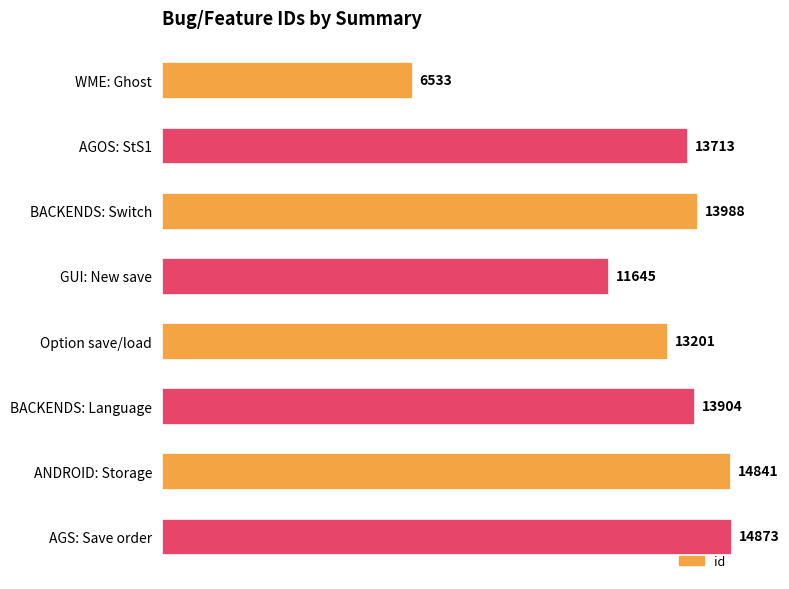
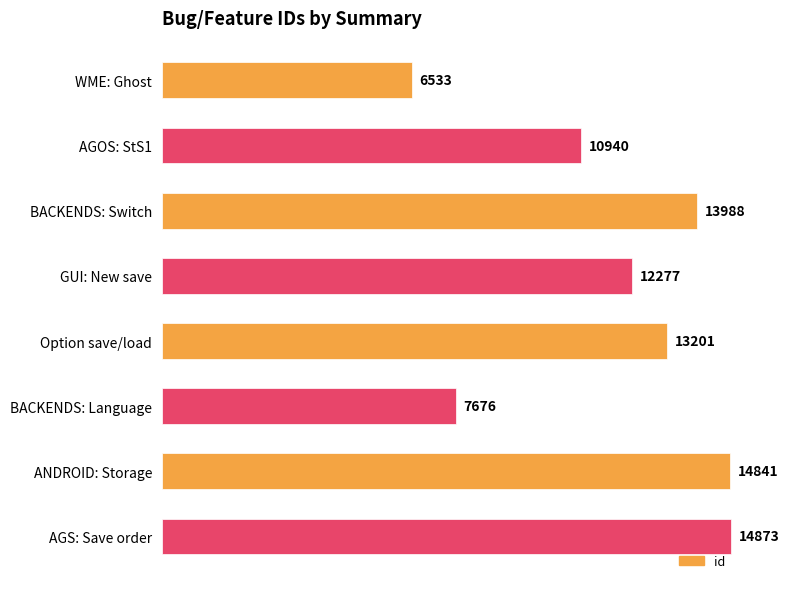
  {
    "WME: Ghost": 6533,
-   "AGOS: StS1": 13713,
+   "AGOS: StS1": 10940,
    "BACKENDS: Switch": 13988,
-   "GUI: New save": 11645,
+   "GUI: New save": 12277,
    "Option save/load": 13201,
-   "BACKENDS: Language": 13904,
+   "BACKENDS: Language": 7676,
    "ANDROID: Storage": 14841,
    "AGS: Save order": 14873
  }
